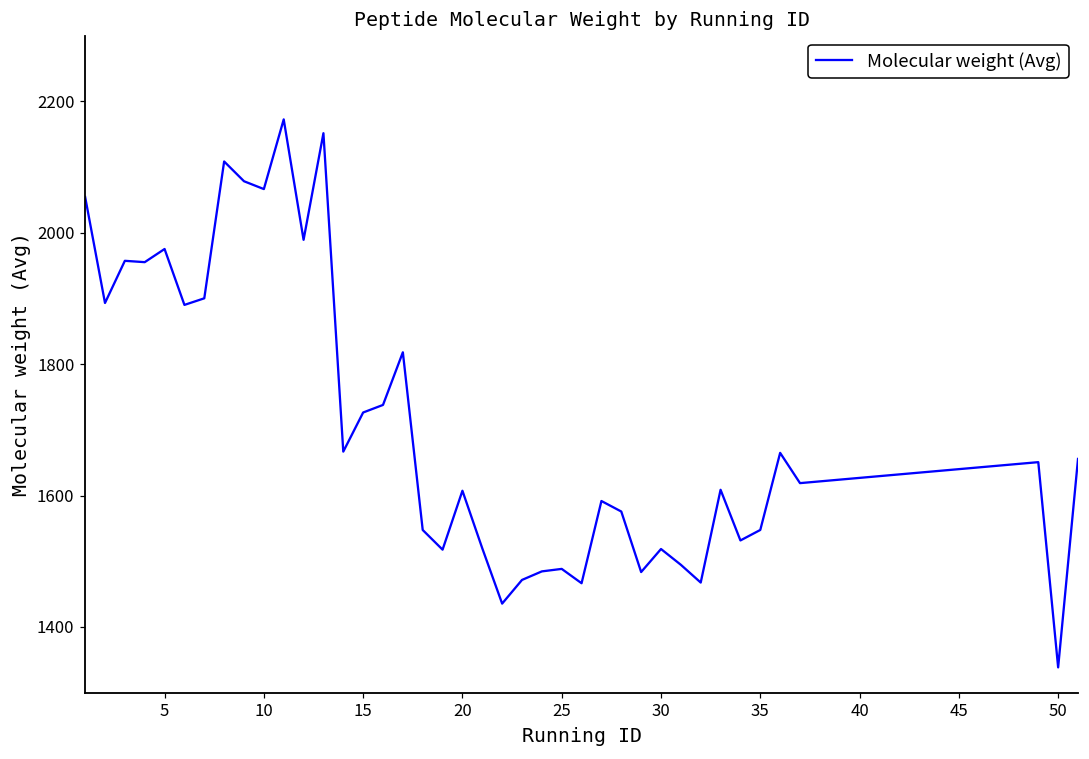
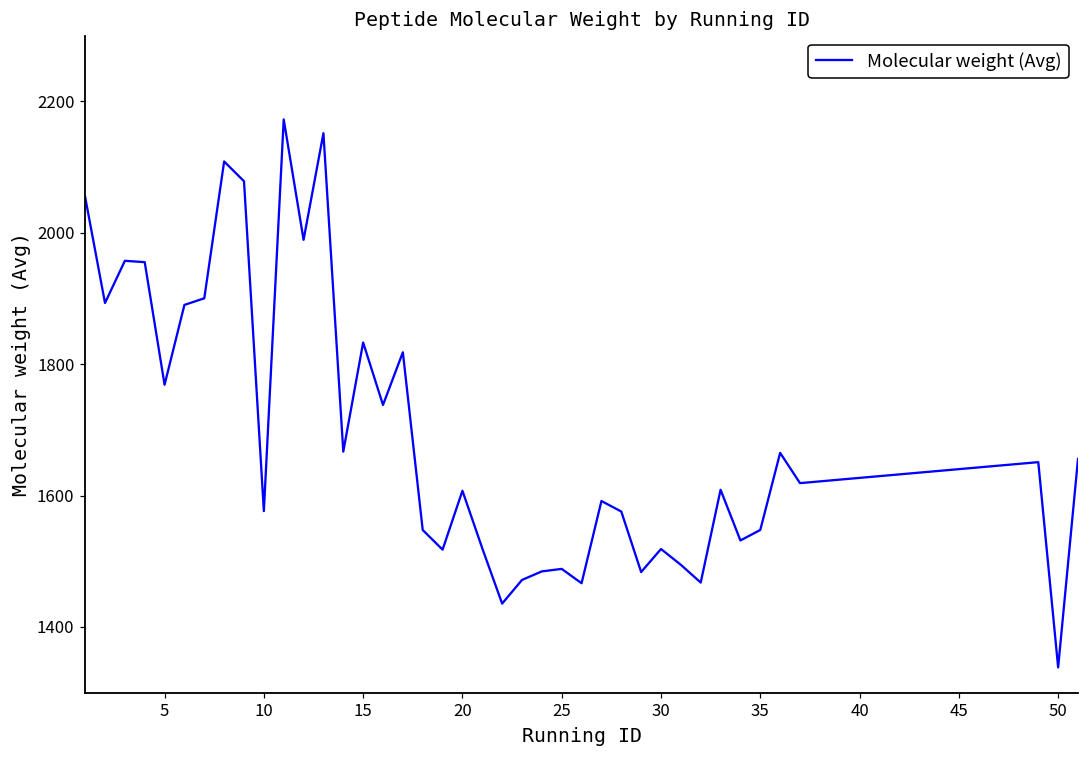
  {
-   "5": 1980,
-   "10": 2070,
-   "15": 1730,
+   "5": 1770,
+   "10": 1580,
+   "15": 1830,
    "20": 1610,
    "25": 1490,
    "30": 1520,
    "35": 1550,
    "50": 1340
  }
